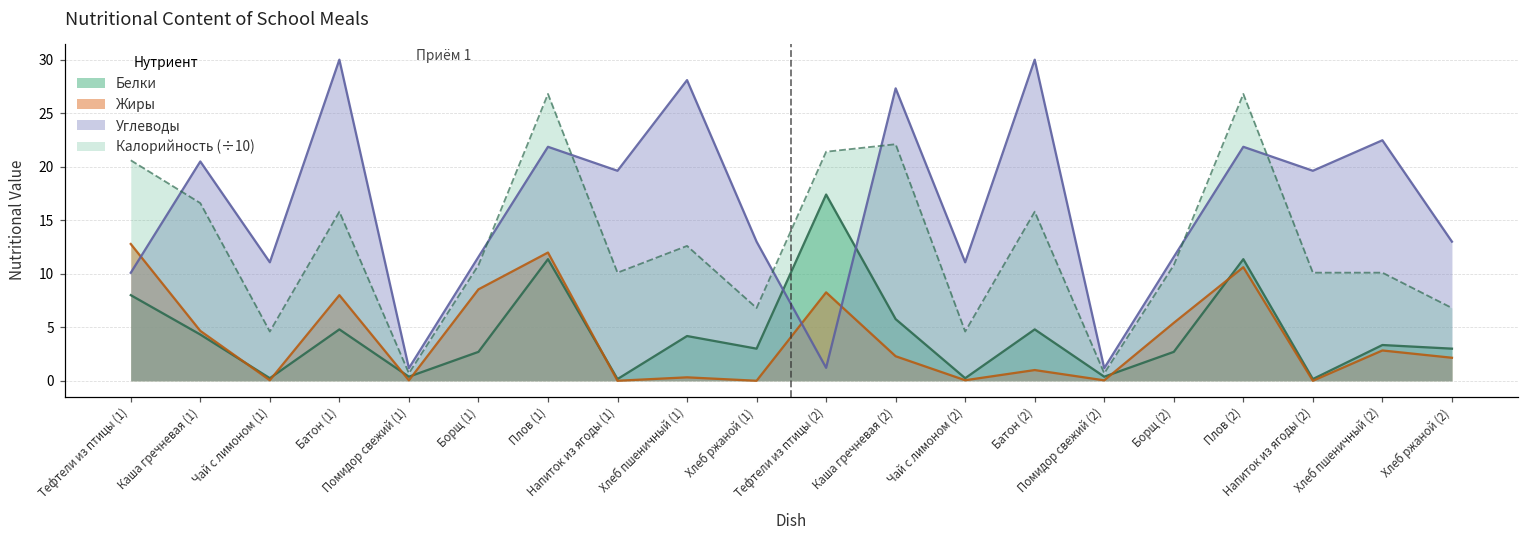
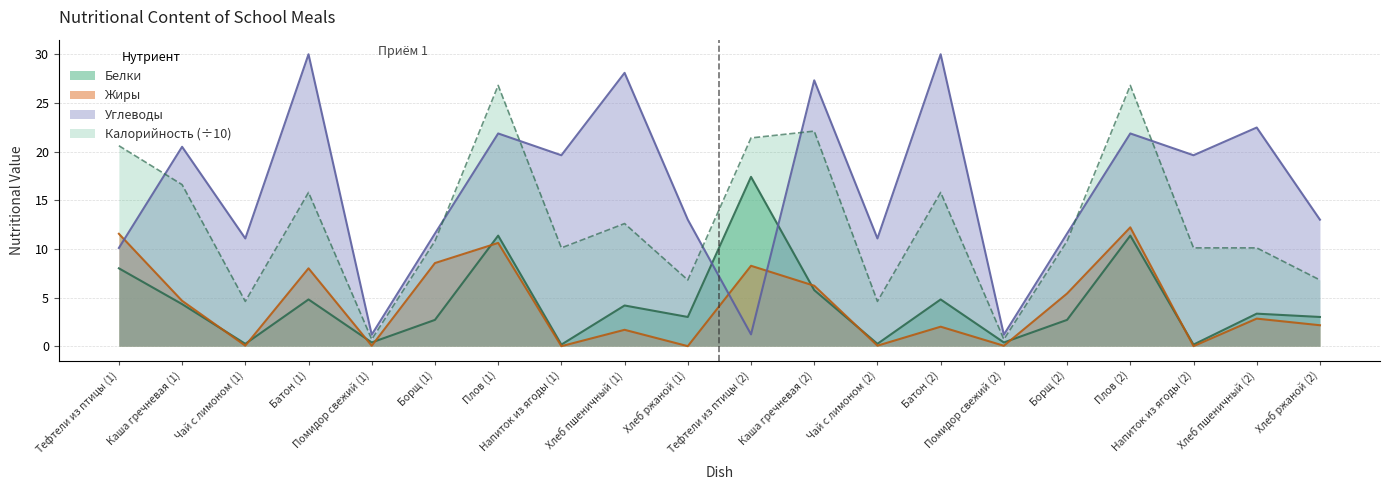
  {
    "Жиры": {
-     "Тефтели из птицы (1)": 13,
+     "Тефтели из птицы (1)": 12,
      "Каша гречневая (1)": 5,
      "Батон (1)": 8,
      "Помидор свежий (1)": 0,
      "Борщ (1)": 9,
-     "Плов (1)": 12,
-     "Хлеб пшеничный (1)": 0,
+     "Плов (1)": 11,
+     "Хлеб пшеничный (1)": 2,
      "Хлеб ржаной (1)": 0,
      "Тефтели из птицы (2)": 8,
-     "Каша гречневая (2)": 2,
-     "Батон (2)": 1,
+     "Каша гречневая (2)": 6,
+     "Батон (2)": 2,
      "Помидор свежий (2)": 0,
      "Борщ (2)": 5,
-     "Плов (2)": 11,
+     "Плов (2)": 12,
      "Хлеб пшеничный (2)": 3,
      "Хлеб ржаной (2)": 2
    }
  }
